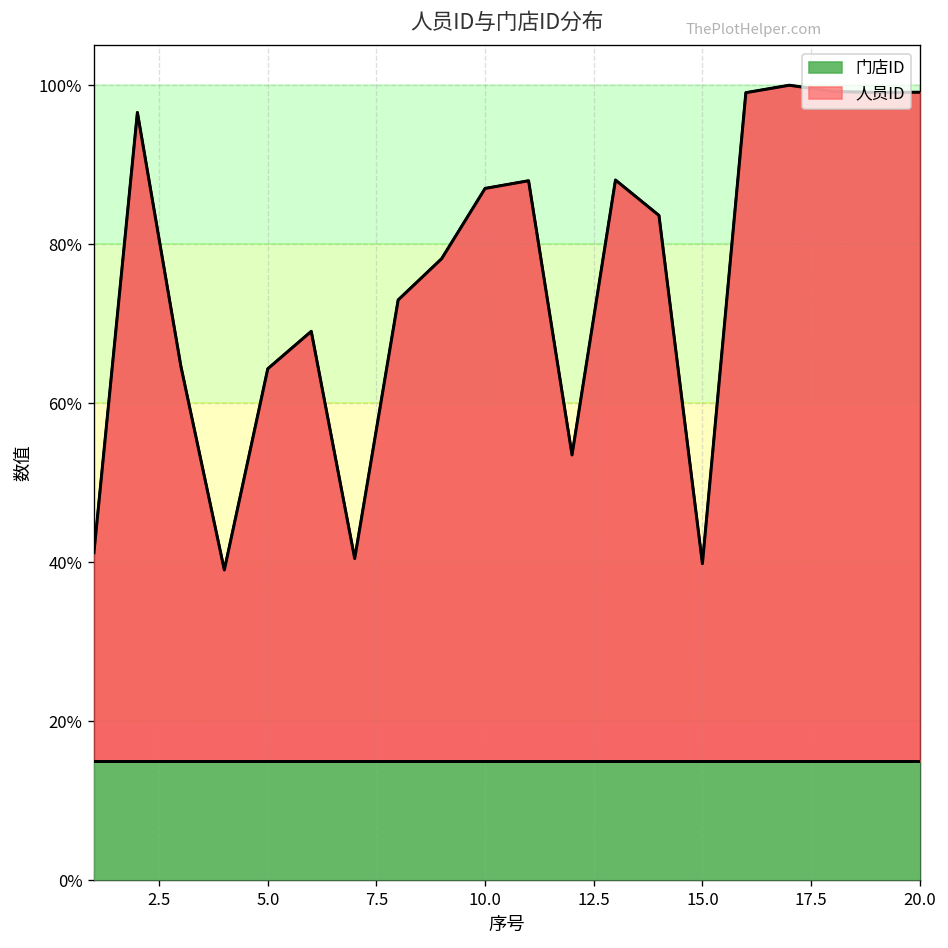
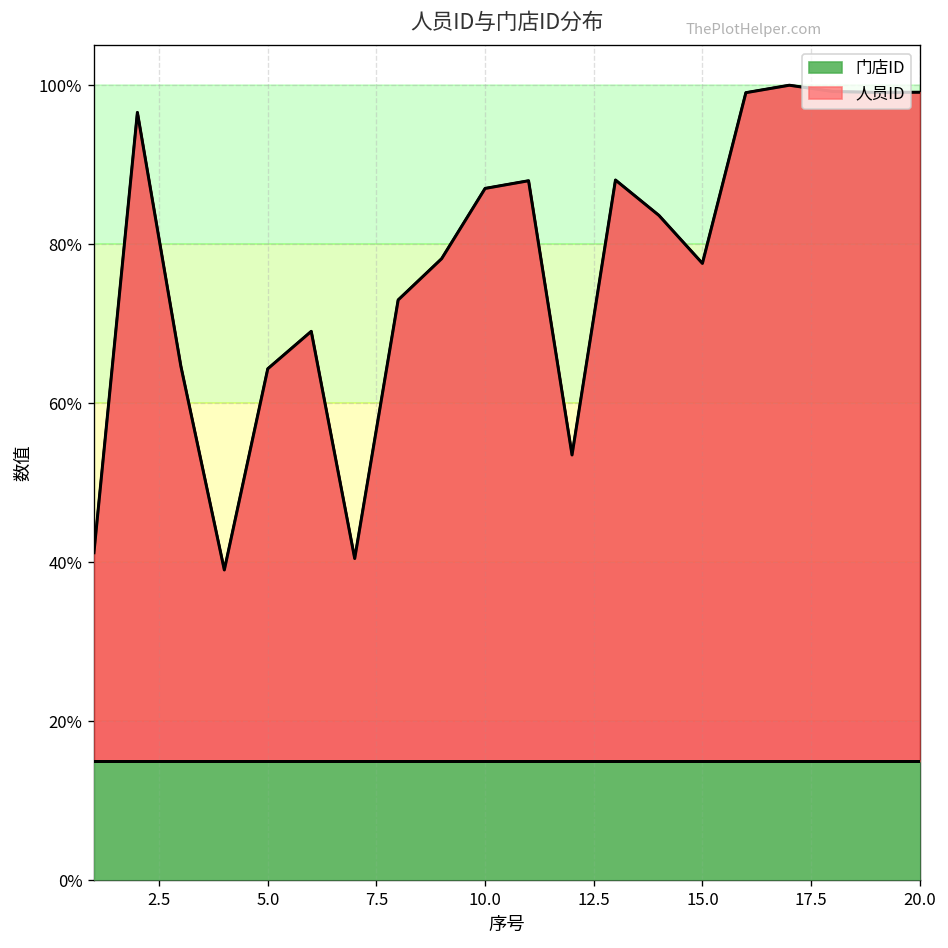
  {
    "人员ID": {
      "5.0": "64%",
      "10.0": "87%",
-     "15.0": "40%",
+     "15.0": "78%",
      "20.0": "99%"
    },
    "门店ID": {
      "5.0": "15%",
      "10.0": "15%",
      "15.0": "15%",
      "20.0": "15%"
    }
  }
